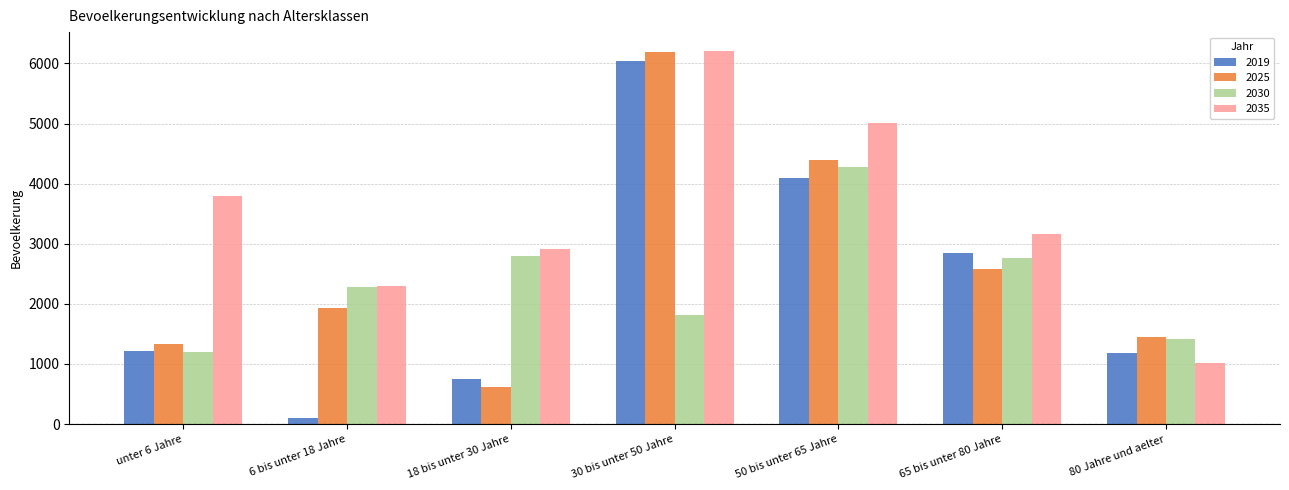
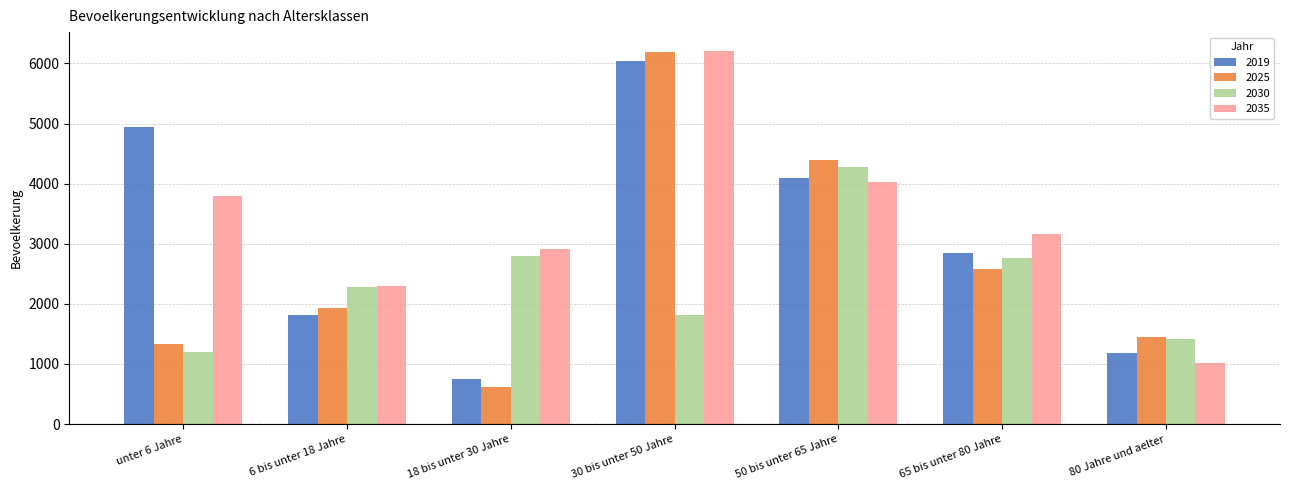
  {
    "2019": {
-     "unter 6 Jahre": 1200,
-     "6 bis unter 18 Jahre": 100,
+     "unter 6 Jahre": 4900,
+     "6 bis unter 18 Jahre": 1800,
      "18 bis unter 30 Jahre": 700,
      "30 bis unter 50 Jahre": 6000,
      "50 bis unter 65 Jahre": 4100,
      "65 bis unter 80 Jahre": 2800,
      "80 Jahre und aelter": 1200
    },
    "2025": {
      "unter 6 Jahre": 1300,
      "6 bis unter 18 Jahre": 1900,
      "18 bis unter 30 Jahre": 600,
      "30 bis unter 50 Jahre": 6200,
      "50 bis unter 65 Jahre": 4400,
      "65 bis unter 80 Jahre": 2600,
      "80 Jahre und aelter": 1500
    },
    "2030": {
      "unter 6 Jahre": 1200,
      "6 bis unter 18 Jahre": 2300,
      "18 bis unter 30 Jahre": 2800,
      "30 bis unter 50 Jahre": 1800,
      "50 bis unter 65 Jahre": 4300,
      "65 bis unter 80 Jahre": 2800,
      "80 Jahre und aelter": 1400
    },
    "2035": {
      "unter 6 Jahre": 3800,
      "6 bis unter 18 Jahre": 2300,
      "18 bis unter 30 Jahre": 2900,
      "30 bis unter 50 Jahre": 6200,
-     "50 bis unter 65 Jahre": 5000,
+     "50 bis unter 65 Jahre": 4000,
      "65 bis unter 80 Jahre": 3200,
      "80 Jahre und aelter": 1000
    }
  }
